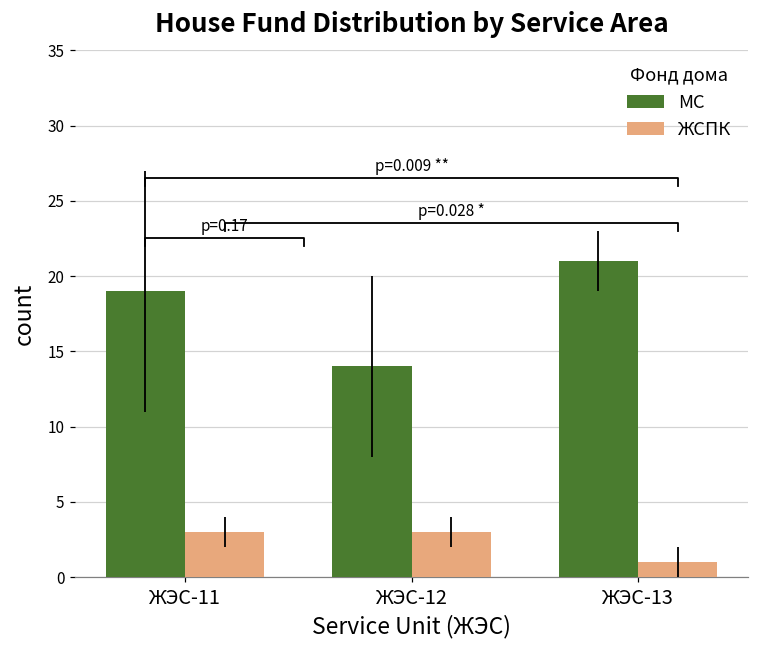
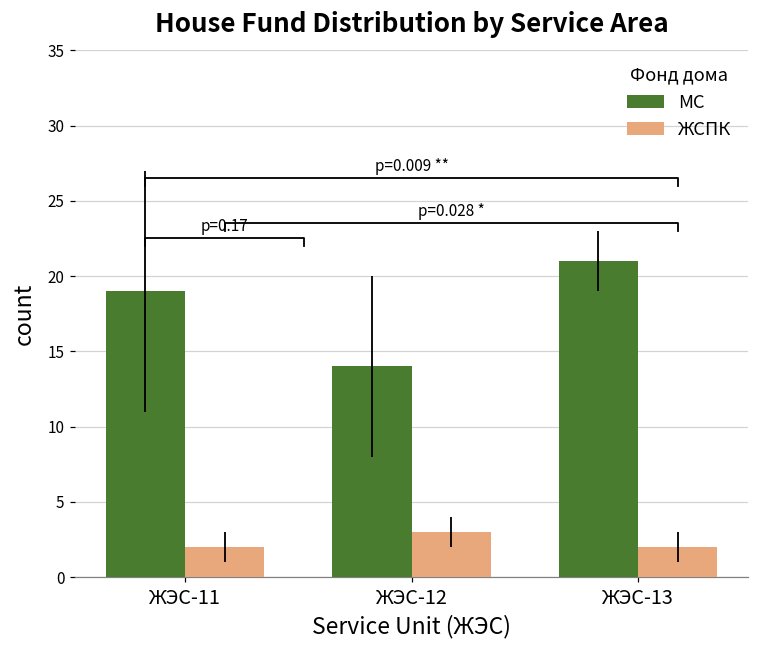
  {
    "МС": {
      "ЖЭС-11": 19,
      "ЖЭС-12": 14,
      "ЖЭС-13": 21
    },
    "ЖСПК": {
-     "ЖЭС-11": 3,
+     "ЖЭС-11": 2,
      "ЖЭС-12": 3,
-     "ЖЭС-13": 1
+     "ЖЭС-13": 2
    }
  }
